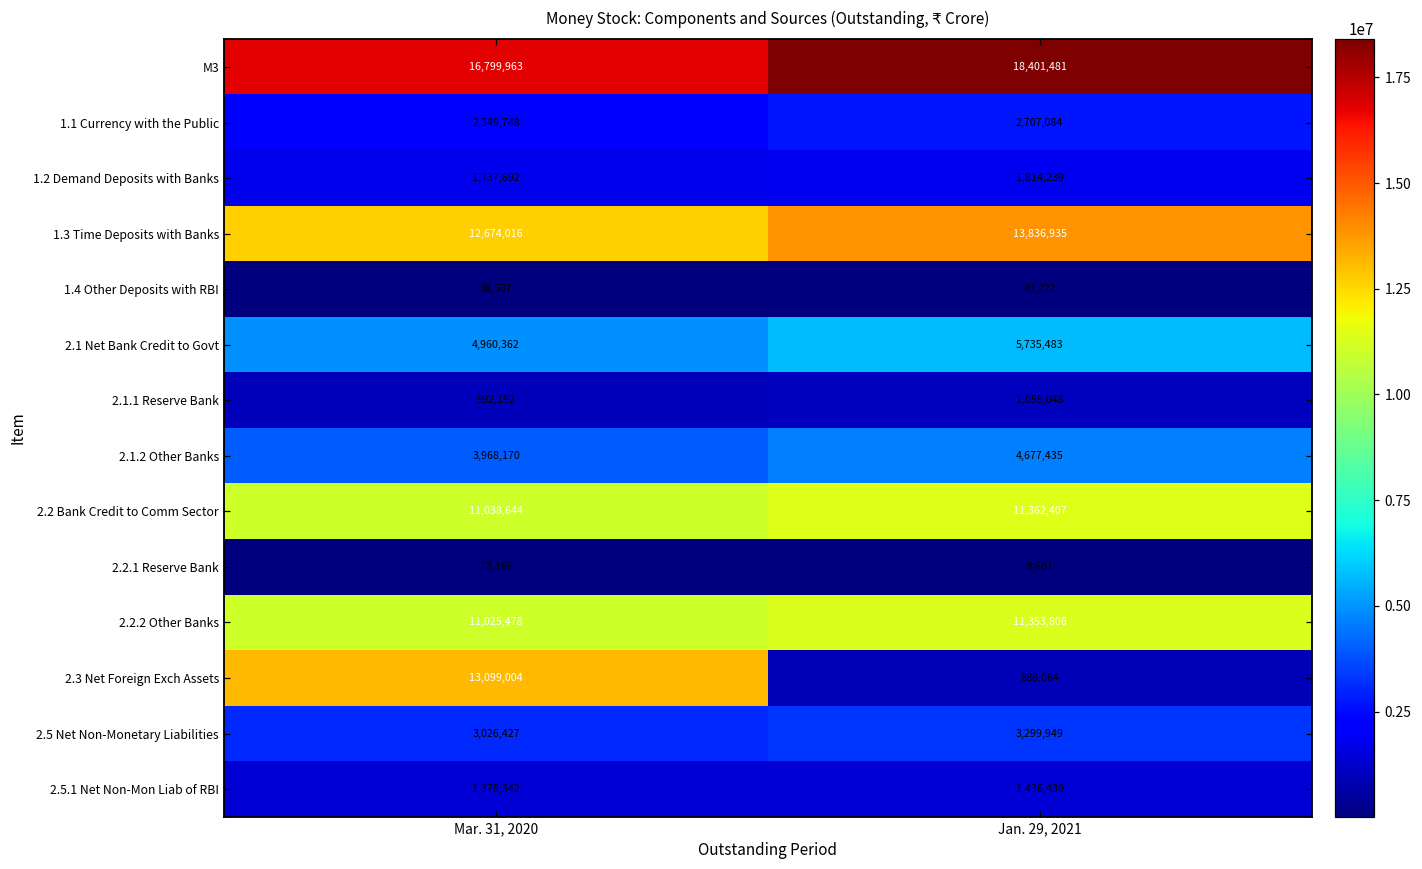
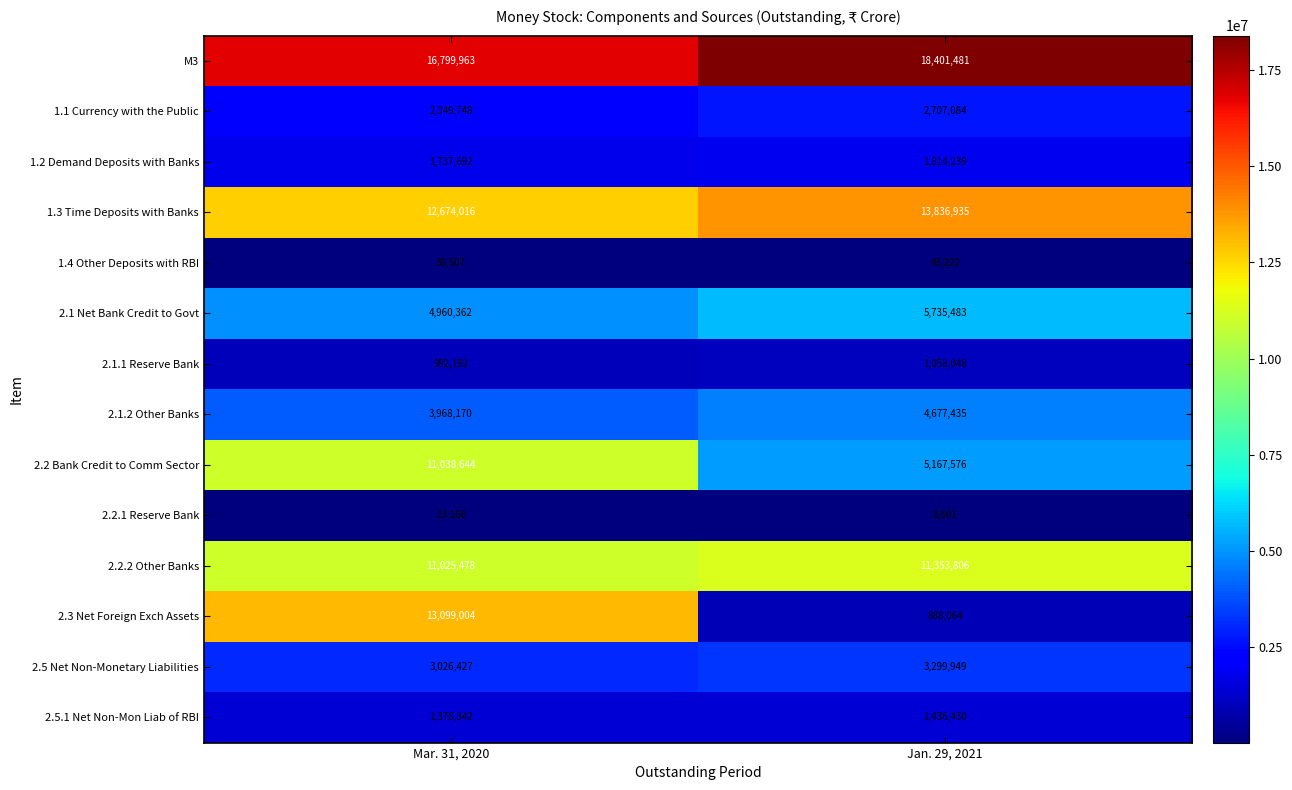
  {
    "M3": {
      "Mar. 31, 2020": "16,799,963",
      "Jan. 29, 2021": "18,401,481"
    },
    "1.1 Currency with the Public": {
      "Mar. 31, 2020": "2,349,748",
      "Jan. 29, 2021": "2,707,084"
    },
    "1.2 Demand Deposits with Banks": {
      "Mar. 31, 2020": "1,737,692",
      "Jan. 29, 2021": "1,814,239"
    },
    "1.3 Time Deposits with Banks": {
      "Mar. 31, 2020": "12,674,016",
      "Jan. 29, 2021": "13,836,935"
    },
    "1.4 Other Deposits with RBI": {
      "Mar. 31, 2020": "38,507",
      "Jan. 29, 2021": "43,222"
    },
    "2.1 Net Bank Credit to Govt": {
      "Mar. 31, 2020": "4,960,362",
      "Jan. 29, 2021": "5,735,483"
    },
    "2.1.1 Reserve Bank": {
      "Mar. 31, 2020": "992,192",
      "Jan. 29, 2021": "1,058,048"
    },
    "2.1.2 Other Banks": {
      "Mar. 31, 2020": "3,968,170",
      "Jan. 29, 2021": "4,677,435"
    },
    "2.2 Bank Credit to Comm Sector": {
      "Mar. 31, 2020": "11,038,644",
-     "Jan. 29, 2021": "11,362,407"
+     "Jan. 29, 2021": "5,167,576"
    },
    "2.2.1 Reserve Bank": {
      "Mar. 31, 2020": "13,166",
      "Jan. 29, 2021": "8,601"
    },
    "2.2.2 Other Banks": {
      "Mar. 31, 2020": "11,025,478",
      "Jan. 29, 2021": "11,353,806"
    },
    "2.3 Net Foreign Exch Assets": {
      "Mar. 31, 2020": "13,099,004",
      "Jan. 29, 2021": "888,064"
    },
    "2.5 Net Non-Monetary Liabilities": {
      "Mar. 31, 2020": "3,026,427",
      "Jan. 29, 2021": "3,299,949"
    },
    "2.5.1 Net Non-Mon Liab of RBI": {
      "Mar. 31, 2020": "1,378,342",
      "Jan. 29, 2021": "1,436,430"
    }
  }
